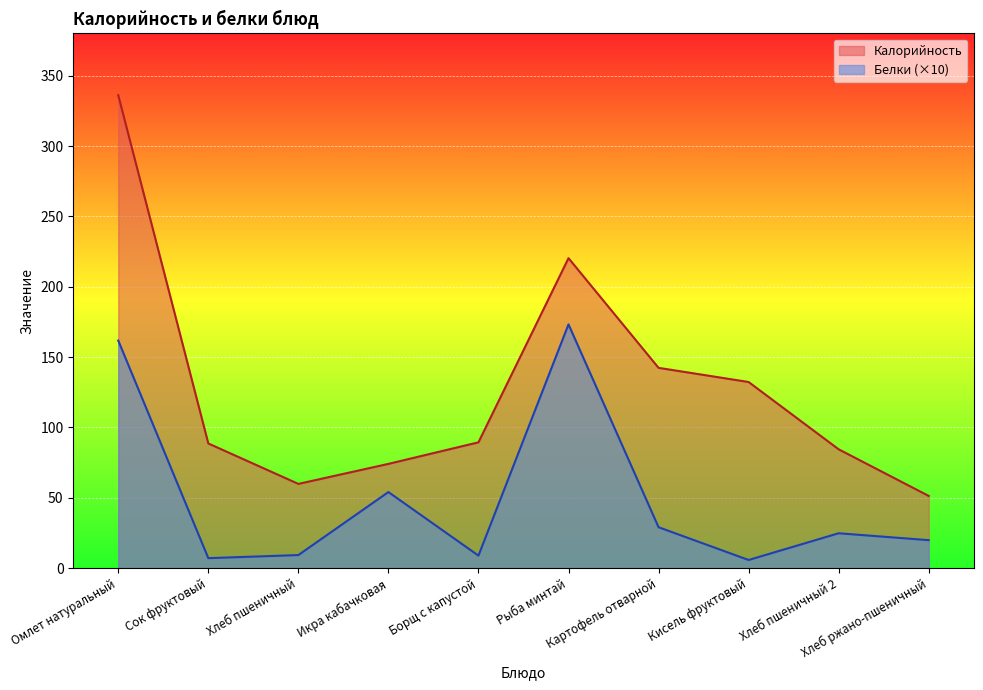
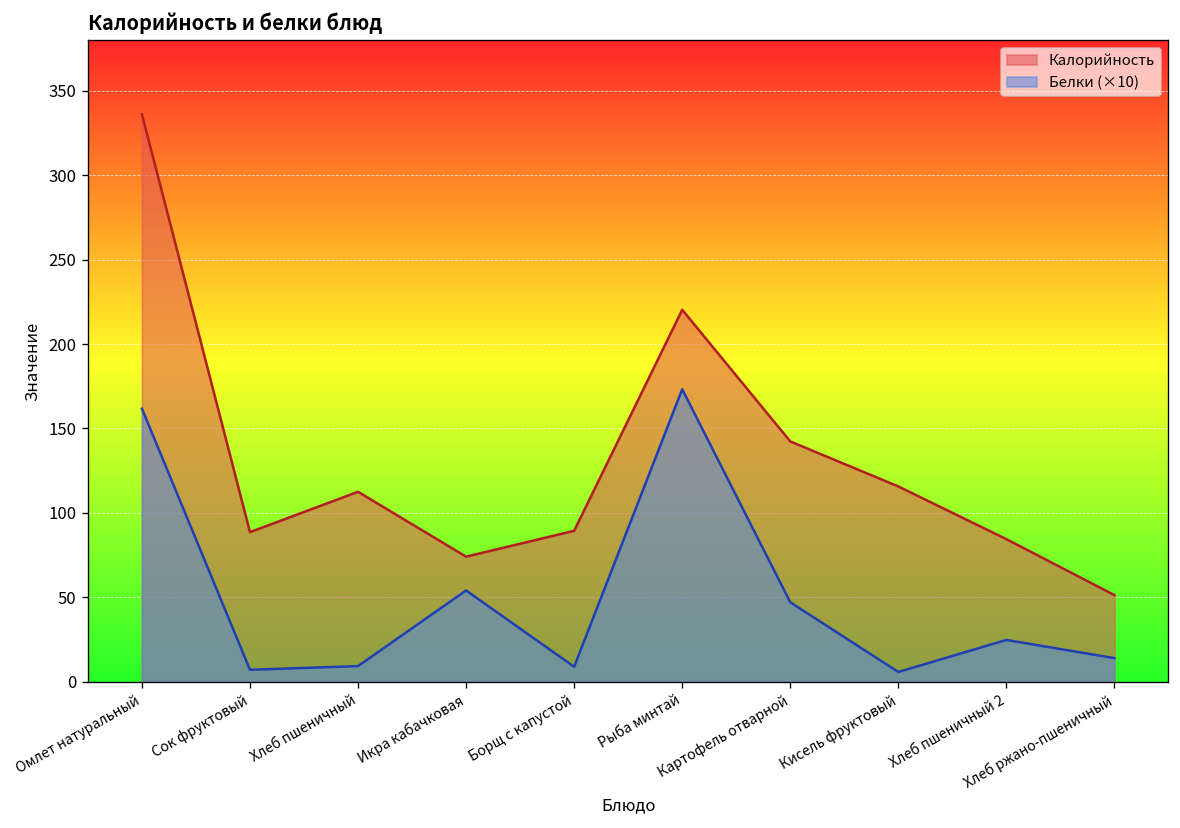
  {
    "Калорийность": {
      "Омлет натуральный": 336,
      "Сок фруктовый": 89,
-     "Хлеб пшеничный": 60,
+     "Хлеб пшеничный": 112,
      "Икра кабачковая": 74,
      "Борщ с капустой": 89,
      "Рыба минтай": 220,
      "Картофель отварной": 142,
-     "Кисель фруктовый": 132,
+     "Кисель фруктовый": 116,
      "Хлеб пшеничный 2": 84,
      "Хлеб ржано-пшеничный": 51
    },
    "Белки (×10)": {
      "Омлет натуральный": 162,
      "Сок фруктовый": 7,
      "Хлеб пшеничный": 9,
      "Икра кабачковая": 54,
      "Борщ с капустой": 9,
      "Рыба минтай": 173,
-     "Картофель отварной": 29,
+     "Картофель отварной": 47,
      "Кисель фруктовый": 6,
      "Хлеб пшеничный 2": 25,
-     "Хлеб ржано-пшеничный": 20
+     "Хлеб ржано-пшеничный": 14
    }
  }
